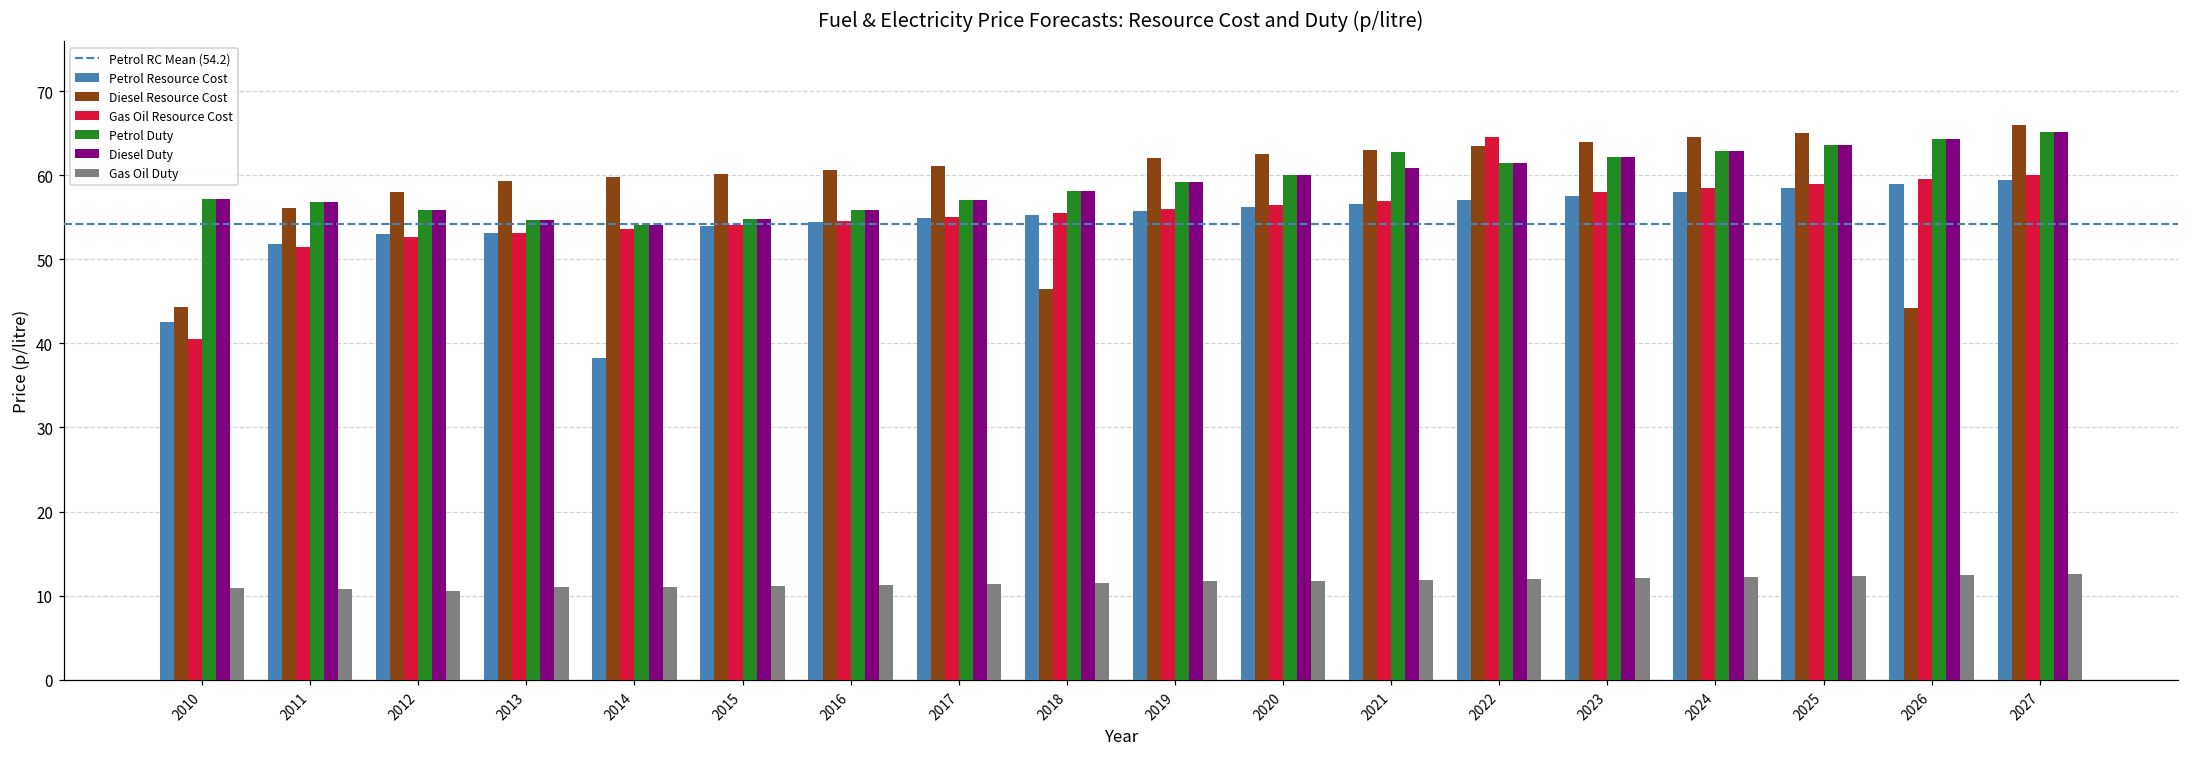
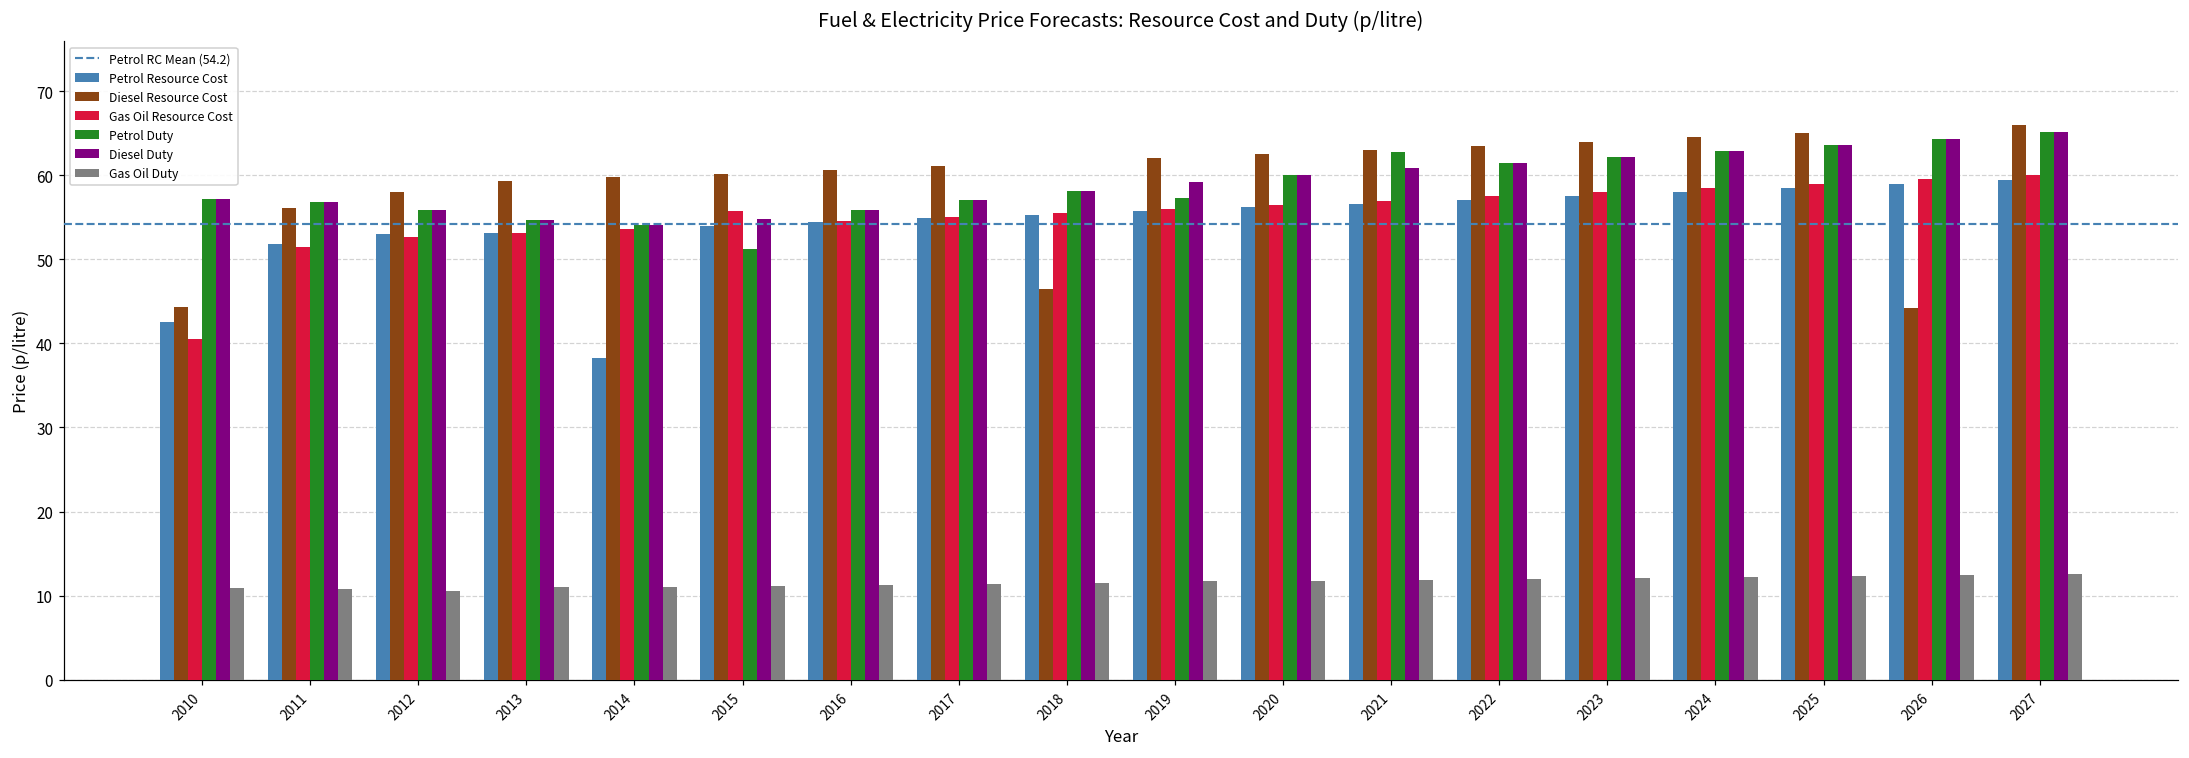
  {
    "Petrol Resource Cost": {
      "2010": 43,
      "2011": 52,
      "2012": 53,
      "2013": 53,
      "2014": 38,
      "2015": 54,
      "2016": 54,
      "2017": 55,
      "2018": 55,
      "2019": 56,
      "2020": 56,
      "2021": 57,
      "2022": 57,
      "2023": 58,
      "2024": 58,
      "2025": 58,
      "2026": 59,
      "2027": 59
    },
    "Diesel Resource Cost": {
      "2010": 44,
      "2011": 56,
      "2012": 58,
      "2013": 59,
      "2014": 60,
      "2015": 60,
      "2016": 61,
      "2017": 61,
      "2018": 47,
      "2019": 62,
      "2020": 63,
      "2021": 63,
      "2022": 64,
      "2023": 64,
      "2024": 65,
      "2025": 65,
      "2026": 44,
      "2027": 66
    },
    "Gas Oil Resource Cost": {
      "2010": 40,
      "2011": 52,
      "2012": 53,
      "2013": 53,
      "2014": 54,
-     "2015": 54,
+     "2015": 56,
      "2016": 55,
      "2017": 55,
      "2018": 56,
      "2019": 56,
      "2020": 57,
      "2021": 57,
-     "2022": 65,
+     "2022": 57,
      "2023": 58,
      "2024": 59,
      "2025": 59,
      "2026": 60,
      "2027": 60
    },
    "Petrol Duty": {
      "2010": 57,
      "2011": 57,
      "2012": 56,
      "2013": 55,
      "2014": 54,
-     "2015": 55,
+     "2015": 51,
      "2016": 56,
      "2017": 57,
      "2018": 58,
-     "2019": 59,
+     "2019": 57,
      "2020": 60,
      "2021": 63,
      "2022": 61,
      "2023": 62,
      "2024": 63,
      "2025": 64,
      "2026": 64,
      "2027": 65
    },
    "Diesel Duty": {
      "2010": 57,
      "2011": 57,
      "2012": 56,
      "2013": 55,
      "2014": 54,
      "2015": 55,
      "2016": 56,
      "2017": 57,
      "2018": 58,
      "2019": 59,
      "2020": 60,
      "2021": 61,
      "2022": 61,
      "2023": 62,
      "2024": 63,
      "2025": 64,
      "2026": 64,
      "2027": 65
    },
    "Gas Oil Duty": {
      "2010": 11,
      "2011": 11,
      "2012": 11,
      "2013": 11,
      "2014": 11,
      "2015": 11,
      "2016": 11,
      "2017": 11,
      "2018": 12,
      "2019": 12,
      "2020": 12,
      "2021": 12,
      "2022": 12,
      "2023": 12,
      "2024": 12,
      "2025": 12,
      "2026": 12,
      "2027": 13
    }
  }
